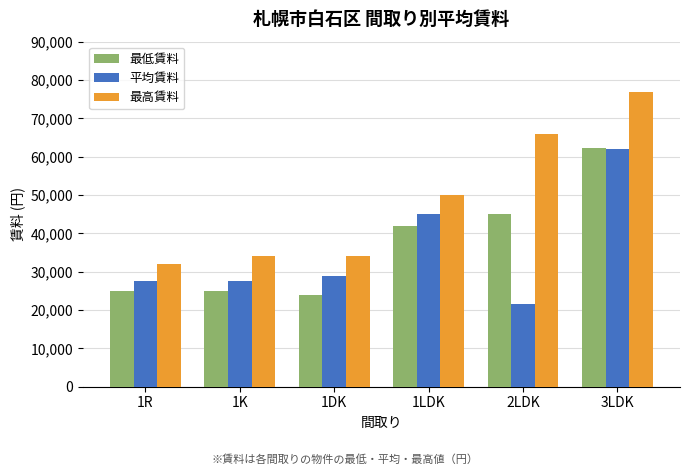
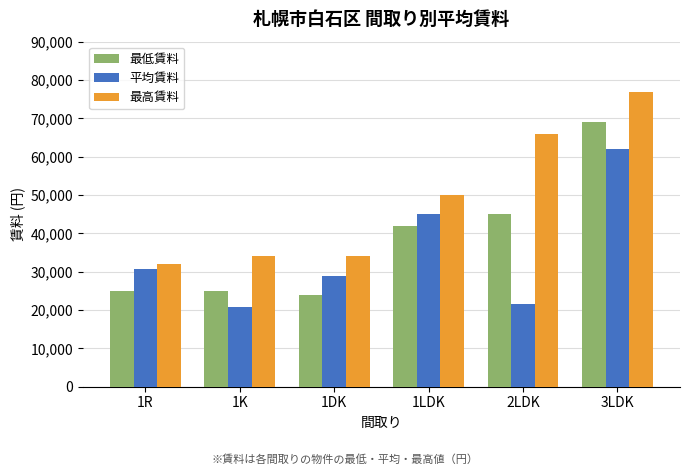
  {
    "最低賃料": {
      "1R": "25,000",
      "1K": "25,000",
      "1DK": "24,000",
      "1LDK": "42,000",
      "2LDK": "45,000",
-     "3LDK": "62,000"
+     "3LDK": "69,000"
    },
    "平均賃料": {
-     "1R": "28,000",
-     "1K": "28,000",
+     "1R": "31,000",
+     "1K": "21,000",
      "1DK": "29,000",
      "1LDK": "45,000",
      "2LDK": "22,000",
      "3LDK": "62,000"
    },
    "最高賃料": {
      "1R": "32,000",
      "1K": "34,000",
      "1DK": "34,000",
      "1LDK": "50,000",
      "2LDK": "66,000",
      "3LDK": "77,000"
    }
  }
